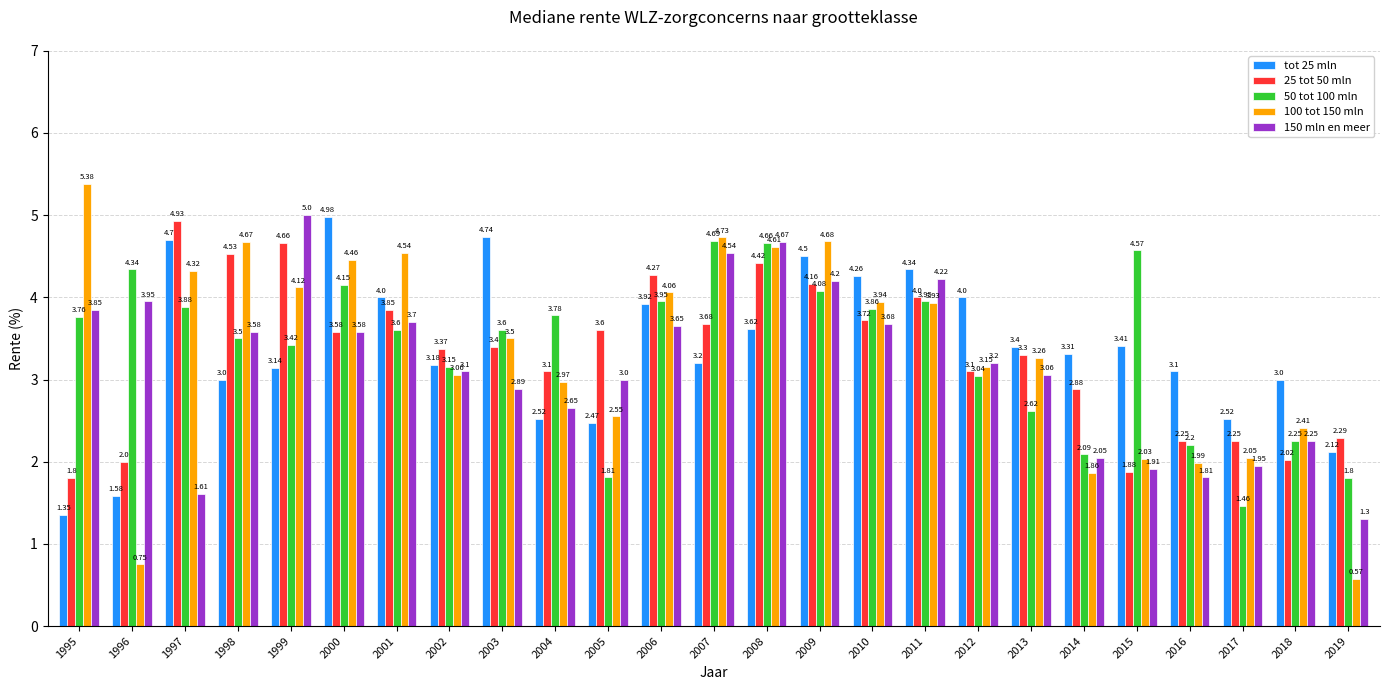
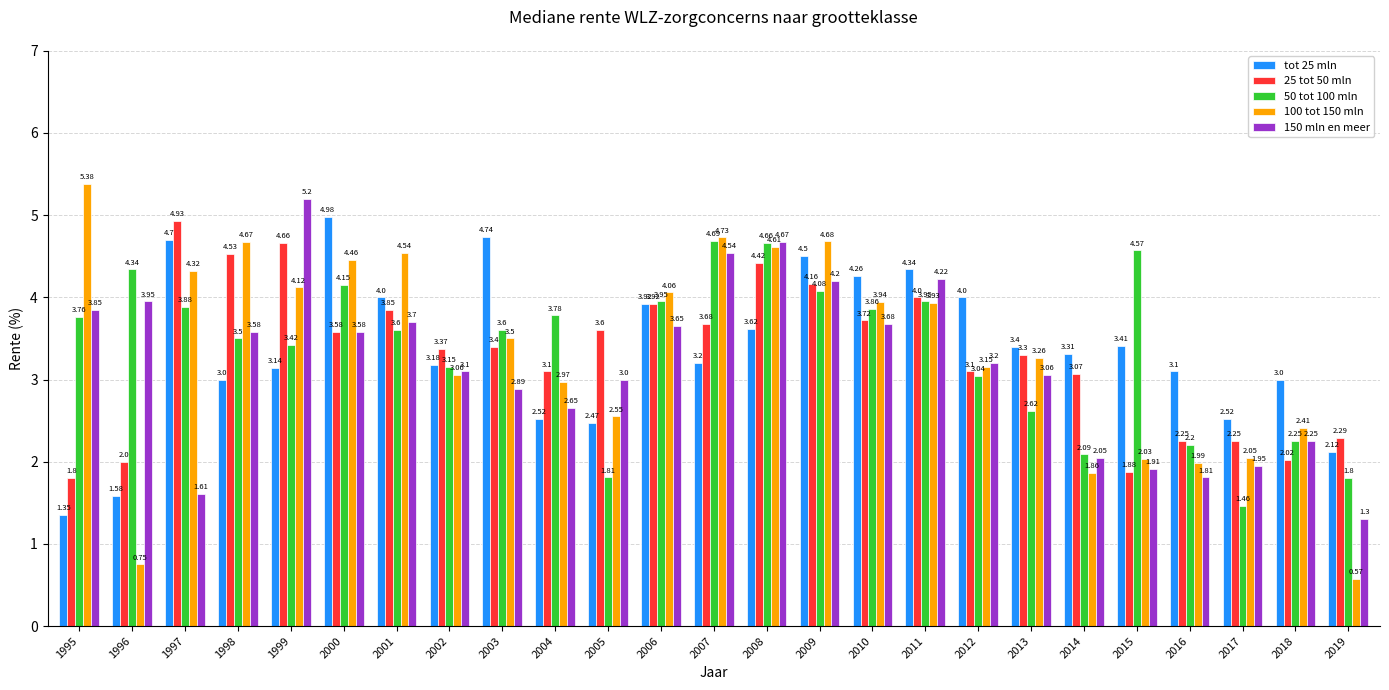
  {
    "tot 25 mln": {
      "1995": 1.35,
      "1996": 1.58,
      "1997": 4.7,
      "1998": 3.0,
      "1999": 3.14,
      "2000": 4.98,
      "2001": 4.0,
      "2002": 3.18,
      "2003": 4.74,
      "2004": 2.52,
      "2005": 2.47,
      "2006": 3.92,
      "2007": 3.2,
      "2008": 3.62,
      "2009": 4.5,
      "2010": 4.26,
      "2011": 4.34,
      "2012": 4.0,
      "2013": 3.4,
      "2014": 3.31,
      "2015": 3.41,
      "2016": 3.1,
      "2017": 2.52,
      "2018": 3.0,
      "2019": 2.12
    },
    "25 tot 50 mln": {
      "1995": 1.8,
      "1996": 2.0,
      "1997": 4.93,
      "1998": 4.53,
      "1999": 4.66,
      "2000": 3.58,
      "2001": 3.85,
      "2002": 3.37,
      "2003": 3.4,
      "2004": 3.1,
      "2005": 3.6,
-     "2006": 4.27,
+     "2006": 3.92,
      "2007": 3.68,
      "2008": 4.42,
      "2009": 4.16,
      "2010": 3.72,
      "2013": 3.3,
-     "2014": 2.88,
+     "2014": 3.07,
      "2015": 1.88,
      "2017": 2.25,
      "2018": 2.02,
      "2019": 2.29
    },
    "50 tot 100 mln": {
      "1995": 3.76,
      "1996": 4.34,
      "1997": 3.88,
      "1998": 3.5,
      "1999": 3.42,
      "2000": 4.15,
      "2001": 3.6,
      "2002": 3.15,
      "2003": 3.6,
      "2004": 3.78,
      "2005": 1.81,
      "2006": 3.95,
      "2009": 4.08,
      "2010": 3.86,
      "2012": 3.04,
      "2013": 2.62,
      "2014": 2.09,
      "2015": 4.57,
      "2017": 1.46,
      "2018": 2.25,
      "2019": 1.8
    },
    "100 tot 150 mln": {
      "1995": 5.38,
      "1996": 0.75,
      "1997": 4.32,
      "1998": 4.67,
      "1999": 4.12,
      "2000": 4.46,
      "2001": 4.54,
      "2003": 3.5,
      "2004": 2.97,
      "2005": 2.55,
      "2006": 4.06,
      "2009": 4.68,
      "2010": 3.94,
      "2013": 3.26,
      "2014": 1.86,
      "2015": 2.03,
      "2016": 1.99,
      "2017": 2.05,
      "2018": 2.41,
      "2019": 0.57
    },
    "150 mln en meer": {
      "1995": 3.85,
      "1996": 3.95,
      "1997": 1.61,
      "1998": 3.58,
-     "1999": 5.0,
+     "1999": 5.2,
      "2000": 3.58,
      "2001": 3.7,
      "2003": 2.89,
      "2004": 2.65,
      "2005": 3.0,
      "2006": 3.65,
      "2007": 4.54,
      "2009": 4.2,
      "2010": 3.68,
      "2011": 4.22,
      "2013": 3.06,
      "2014": 2.05,
      "2015": 1.91,
      "2016": 1.81,
      "2017": 1.95,
      "2018": 2.25,
      "2019": 1.3
    }
  }
